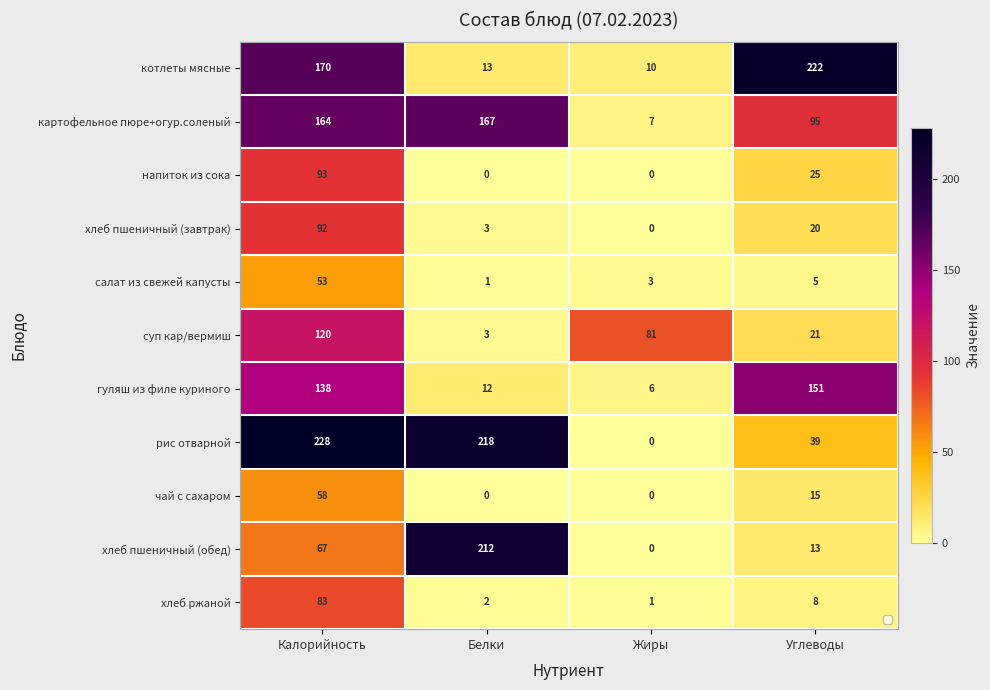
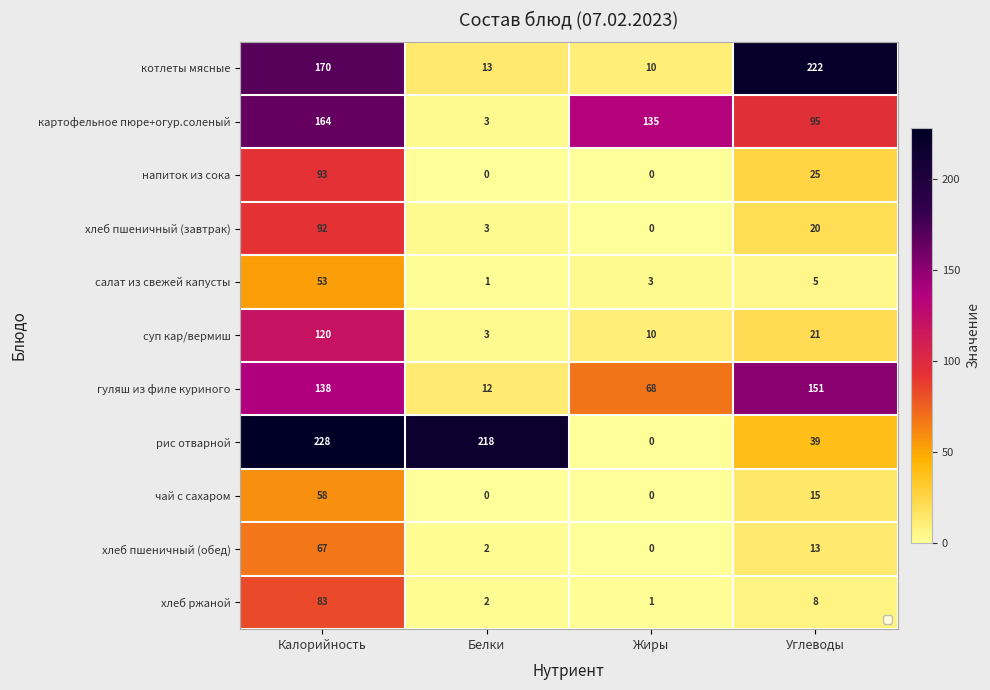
  {
    "котлеты мясные": {
      "Калорийность": 170,
      "Белки": 13,
      "Жиры": 10,
      "Углеводы": 222
    },
    "картофельное пюре+огур.соленый": {
      "Калорийность": 164,
-     "Белки": 167,
-     "Жиры": 7,
+     "Белки": 3,
+     "Жиры": 135,
      "Углеводы": 95
    },
    "напиток из сока": {
      "Калорийность": 93,
      "Белки": 0,
      "Жиры": 0,
      "Углеводы": 25
    },
    "хлеб пшеничный (завтрак)": {
      "Калорийность": 92,
      "Белки": 3,
      "Жиры": 0,
      "Углеводы": 20
    },
    "салат из свежей капусты": {
      "Калорийность": 53,
      "Белки": 1,
      "Жиры": 3,
      "Углеводы": 5
    },
    "суп кар/вермиш": {
      "Калорийность": 120,
      "Белки": 3,
-     "Жиры": 81,
+     "Жиры": 10,
      "Углеводы": 21
    },
    "гуляш из филе куриного": {
      "Калорийность": 138,
      "Белки": 12,
-     "Жиры": 6,
+     "Жиры": 68,
      "Углеводы": 151
    },
    "рис отварной": {
      "Калорийность": 228,
      "Белки": 218,
      "Жиры": 0,
      "Углеводы": 39
    },
    "чай с сахаром": {
      "Калорийность": 58,
      "Белки": 0,
      "Жиры": 0,
      "Углеводы": 15
    },
    "хлеб пшеничный (обед)": {
      "Калорийность": 67,
-     "Белки": 212,
+     "Белки": 2,
      "Жиры": 0,
      "Углеводы": 13
    },
    "хлеб ржаной": {
      "Калорийность": 83,
      "Белки": 2,
      "Жиры": 1,
      "Углеводы": 8
    }
  }
